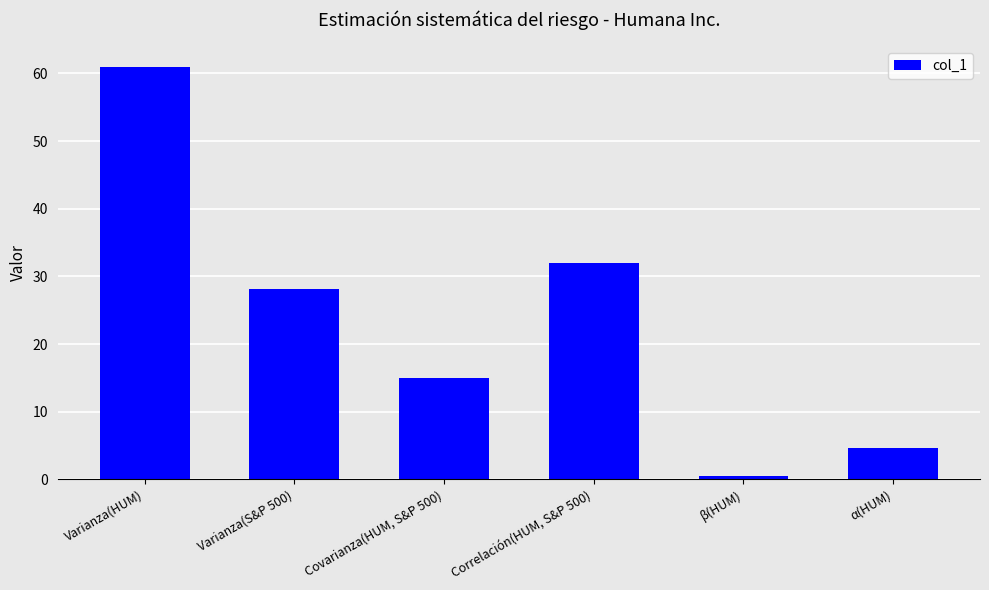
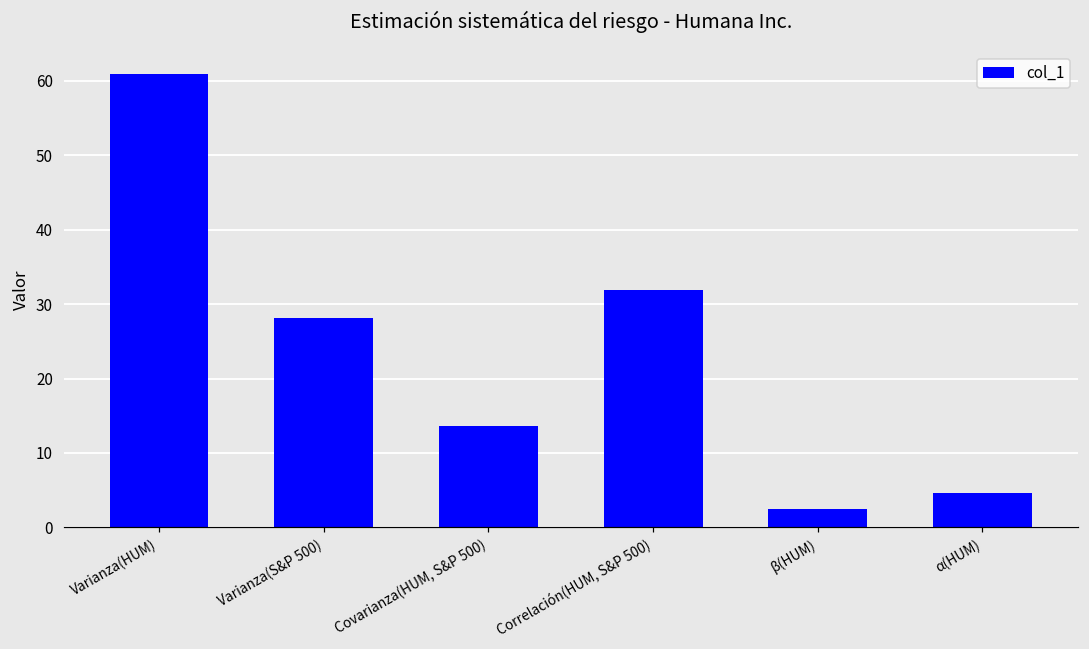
  {
    "Varianza(HUM)": 61,
    "Varianza(S&P 500)": 28,
-   "Covarianza(HUM, S&P 500)": 15,
+   "Covarianza(HUM, S&P 500)": 14,
    "Correlación(HUM, S&P 500)": 32,
-   "β(HUM)": 0,
+   "β(HUM)": 2,
    "α(HUM)": 5
  }
